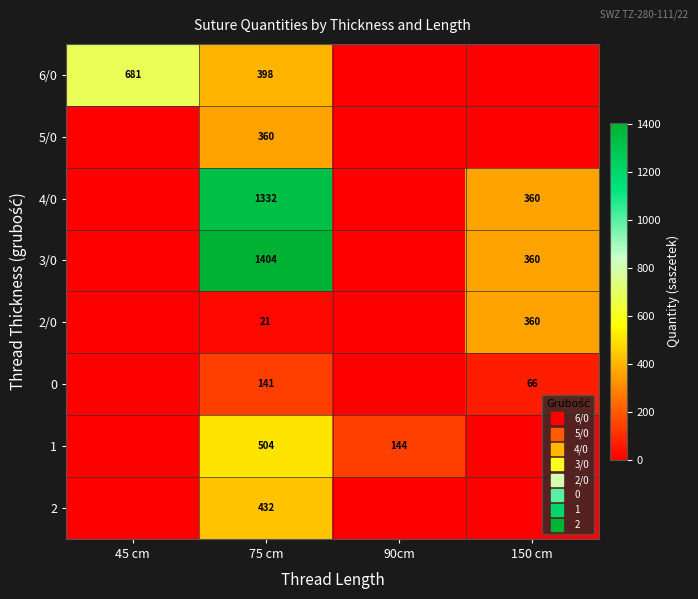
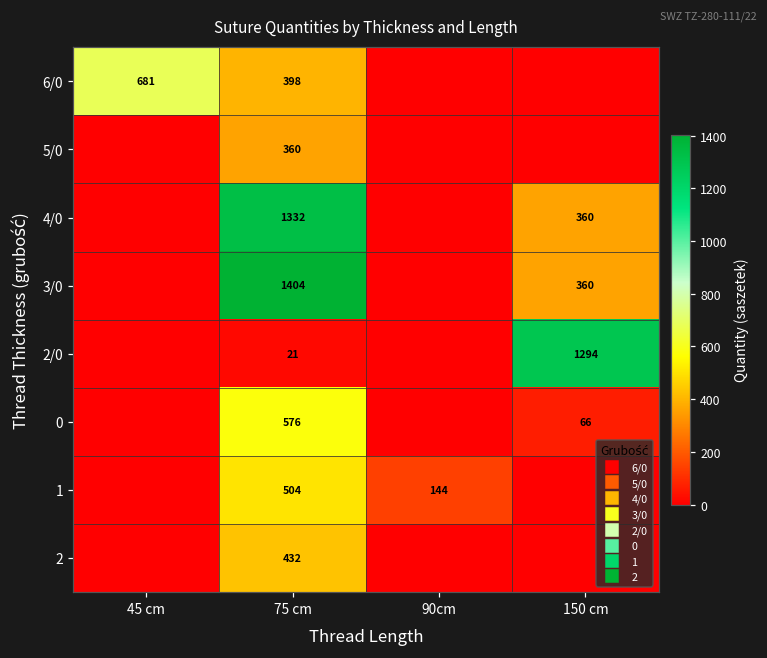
  {
    "6/0": {
      "45 cm": 681,
      "75 cm": 398
    },
    "5/0": {
      "75 cm": 360
    },
    "4/0": {
      "75 cm": 1332,
      "150 cm": 360
    },
    "3/0": {
      "75 cm": 1404,
      "150 cm": 360
    },
    "2/0": {
      "75 cm": 21,
-     "150 cm": 360
+     "150 cm": 1294
    },
    "0": {
-     "75 cm": 141,
+     "75 cm": 576,
      "150 cm": 66
    },
    "1": {
      "75 cm": 504,
      "90cm": 144
    },
    "2": {
      "75 cm": 432
    }
  }
